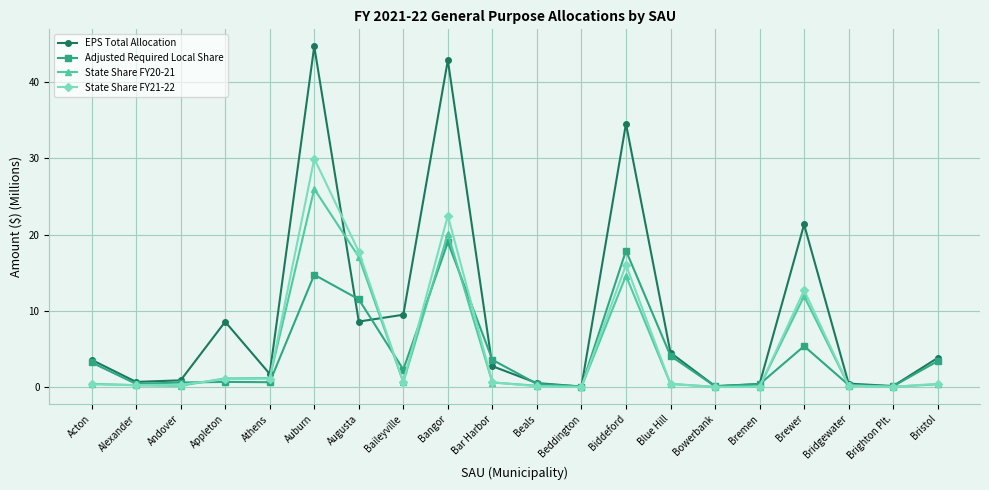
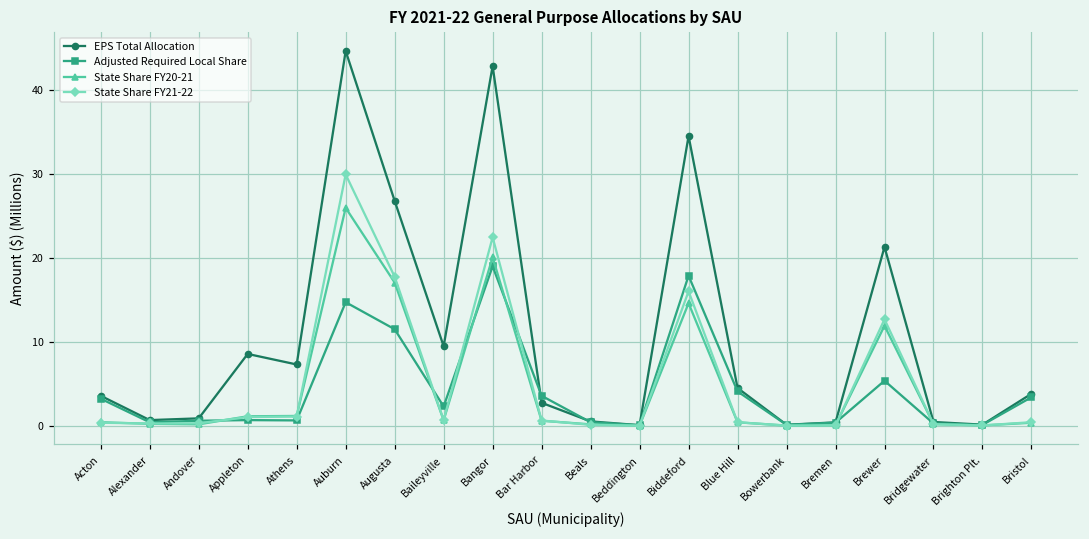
  {
    "EPS Total Allocation": {
      "Acton": 4,
      "Appleton": 9,
-     "Athens": 2,
+     "Athens": 7,
      "Auburn": 45,
-     "Augusta": 9,
+     "Augusta": 27,
      "Baileyville": 9,
      "Bangor": 43,
      "Bar Harbor": 3,
      "Biddeford": 35,
      "Blue Hill": 4,
      "Brewer": 21,
      "Bristol": 4
    }
  }
